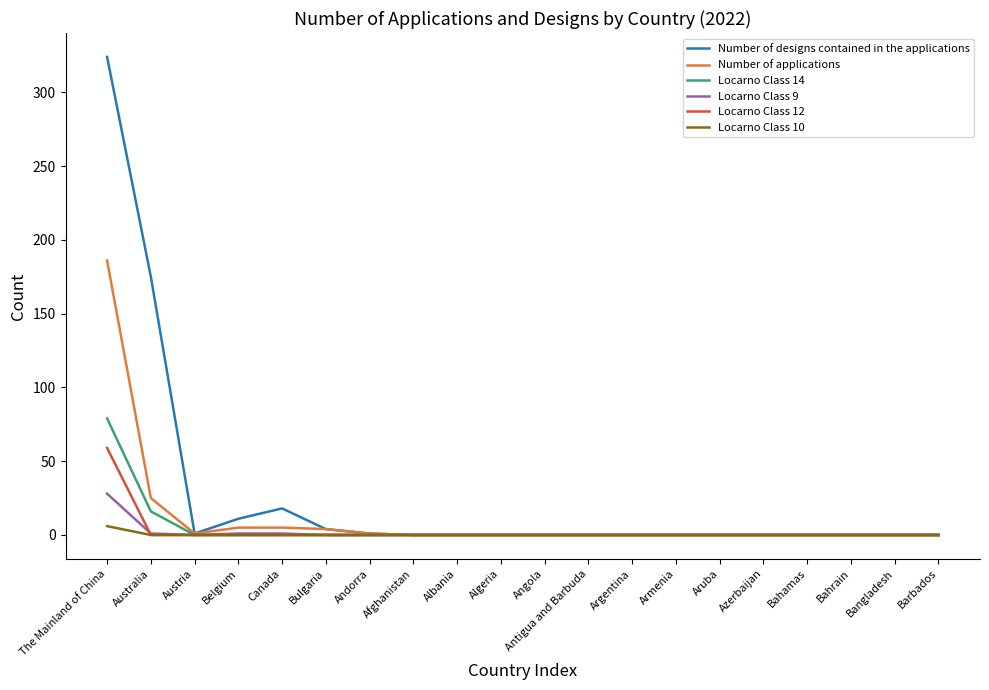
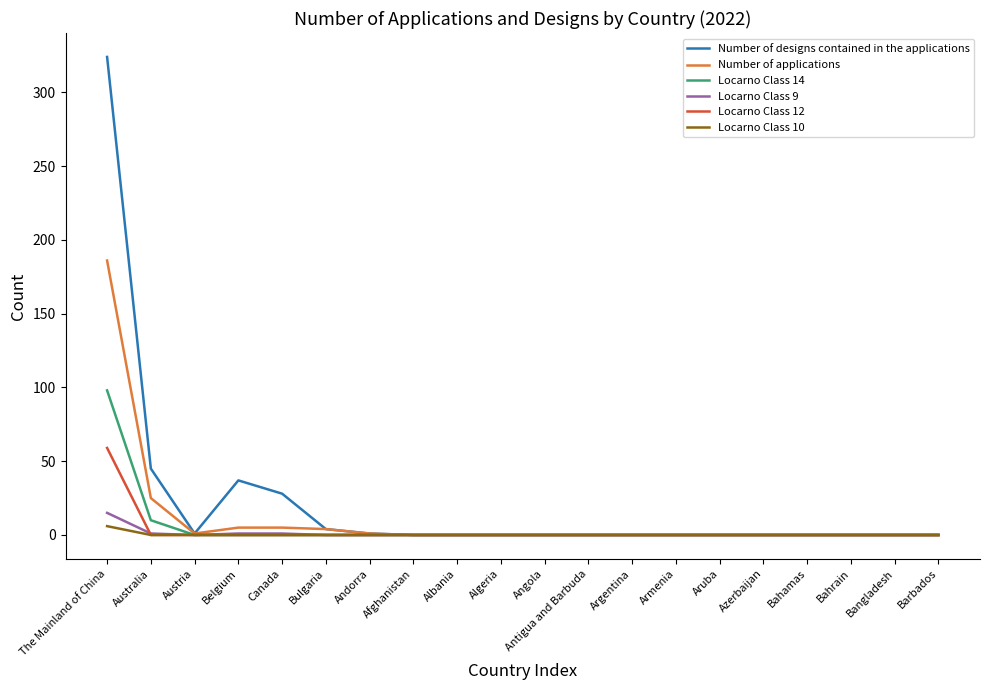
  {
    "Number of designs contained in the applications": {
      "The Mainland of China": 324,
-     "Australia": 175,
-     "Belgium": 11,
-     "Canada": 18
+     "Australia": 45,
+     "Belgium": 37,
+     "Canada": 28
    },
    "Locarno Class 14": {
-     "The Mainland of China": 79,
-     "Australia": 16
+     "The Mainland of China": 98,
+     "Australia": 10
    },
    "Locarno Class 9": {
-     "The Mainland of China": 28
+     "The Mainland of China": 15
    },
    "Locarno Class 10": {
      "The Mainland of China": 6
    }
  }
